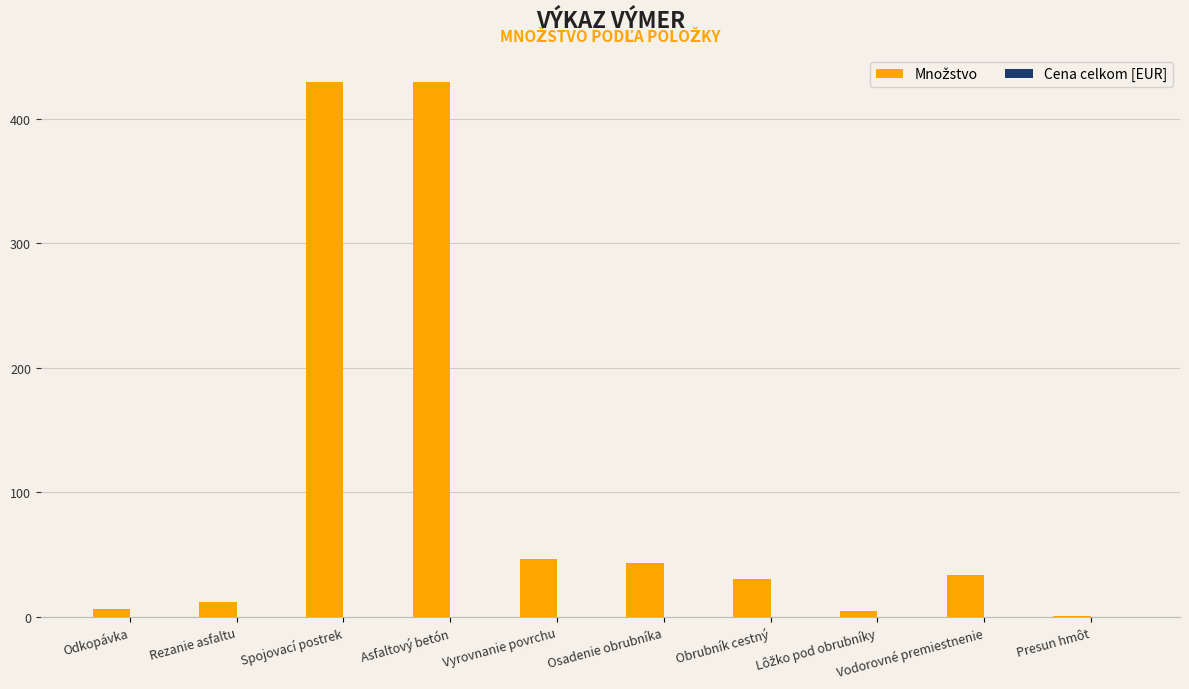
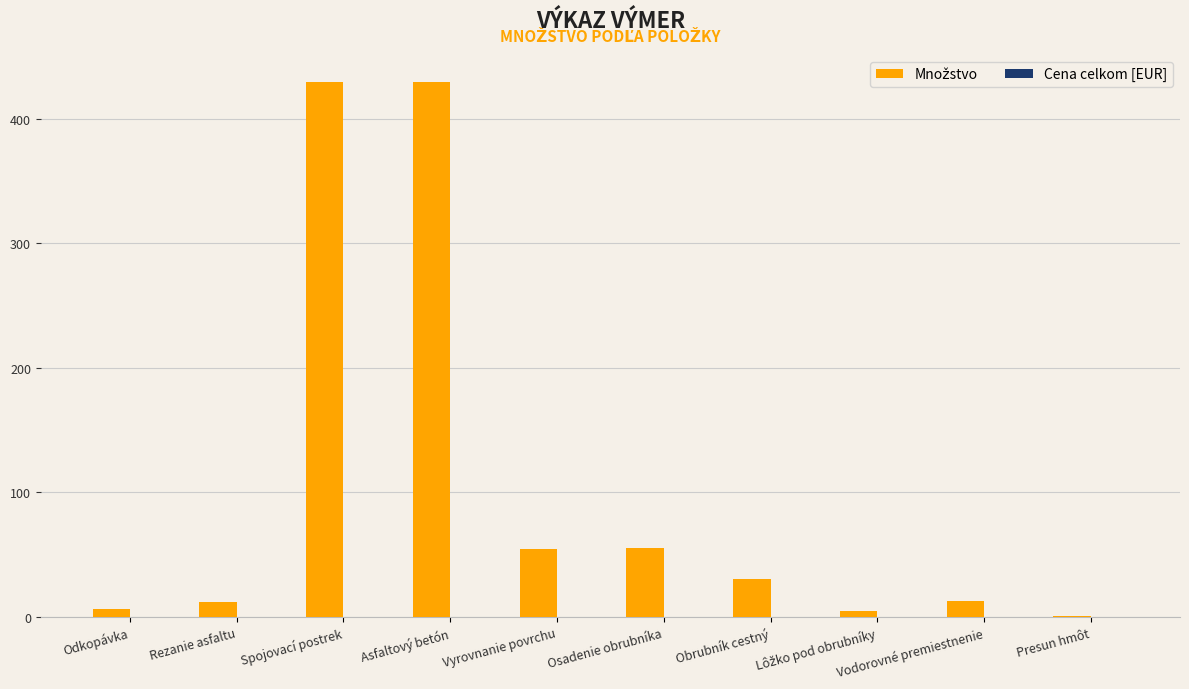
  {
    "Množstvo": {
      "Odkopávka": 6,
      "Rezanie asfaltu": 12,
      "Spojovací postrek": 430,
      "Asfaltový betón": 430,
-     "Vyrovnanie povrchu": 46,
-     "Osadenie obrubníka": 43,
+     "Vyrovnanie povrchu": 55,
+     "Osadenie obrubníka": 56,
      "Obrubník cestný": 30,
      "Lôžko pod obrubníky": 4,
-     "Vodorovné premiestnenie": 33
+     "Vodorovné premiestnenie": 13
    },
    "Cena celkom [EUR]": {
      "Odkopávka": 0,
      "Rezanie asfaltu": 0,
      "Spojovací postrek": 0,
      "Asfaltový betón": 0,
      "Vyrovnanie povrchu": 0,
      "Osadenie obrubníka": 0,
      "Obrubník cestný": 0,
      "Lôžko pod obrubníky": 0,
      "Vodorovné premiestnenie": 0,
      "Presun hmôt": 0
    }
  }
